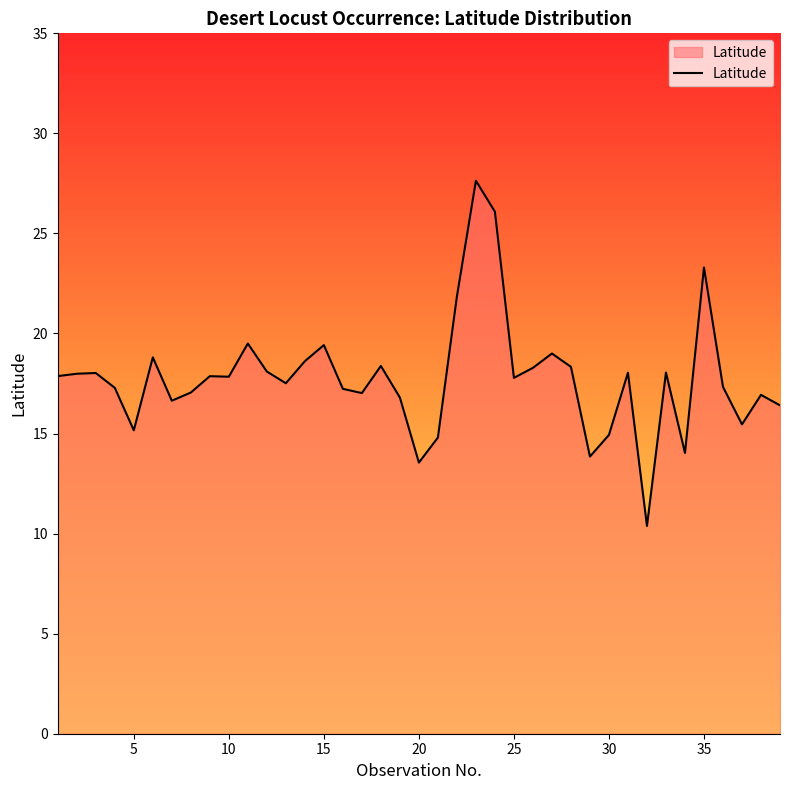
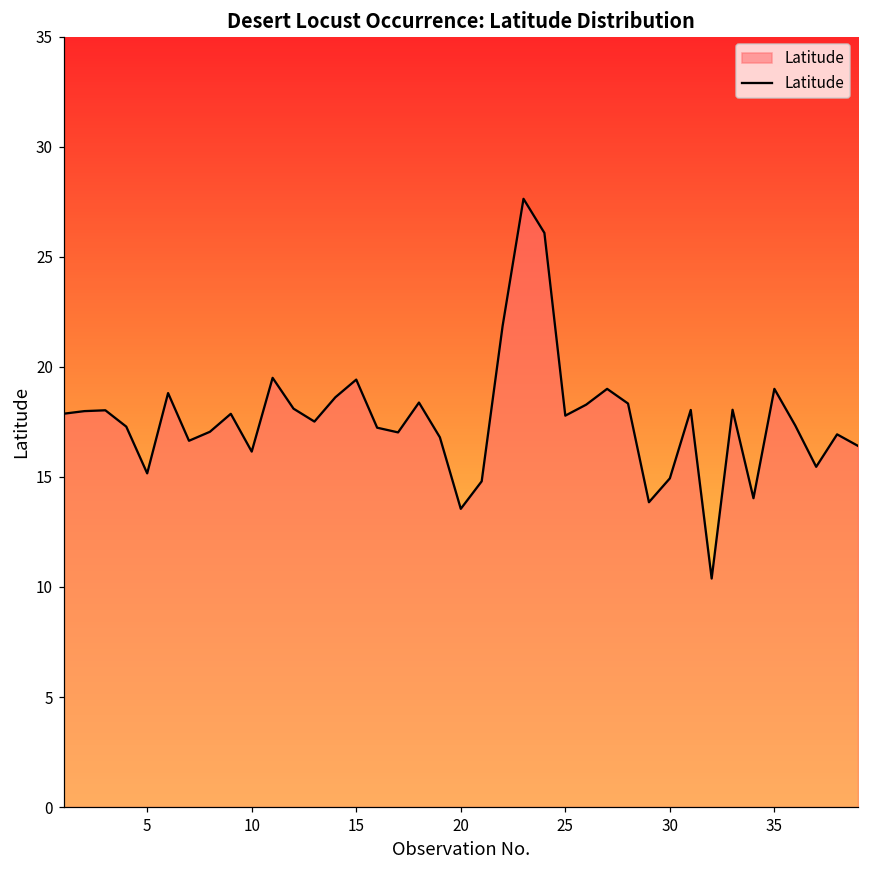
  {
    "5": 15.2,
-   "10": 17.8,
+   "10": 16.2,
    "15": 19.4,
    "20": 13.6,
    "25": 17.8,
    "30": 14.9,
-   "35": 23.3
+   "35": 19.0
  }
